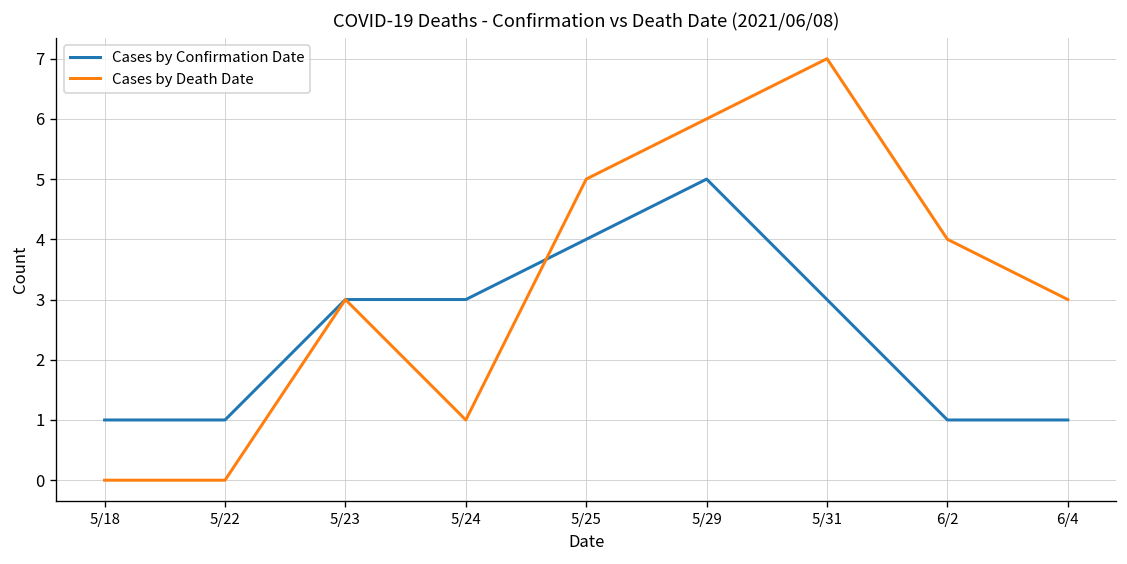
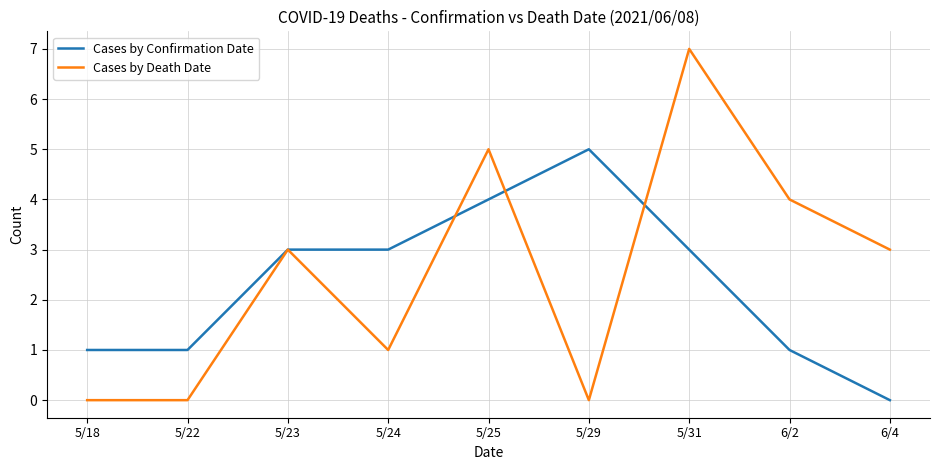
  {
    "Cases by Confirmation Date": {
      "5/18": 1,
      "5/22": 1,
      "5/24": 3,
      "5/25": 4,
      "5/29": 5,
      "5/31": 3,
      "6/2": 1,
-     "6/4": 1
+     "6/4": 0
    },
    "Cases by Death Date": {
      "5/18": 0,
      "5/22": 0,
      "5/24": 1,
      "5/25": 5,
-     "5/29": 6,
+     "5/29": 0,
      "5/31": 7,
      "6/2": 4,
      "6/4": 3
    }
  }
